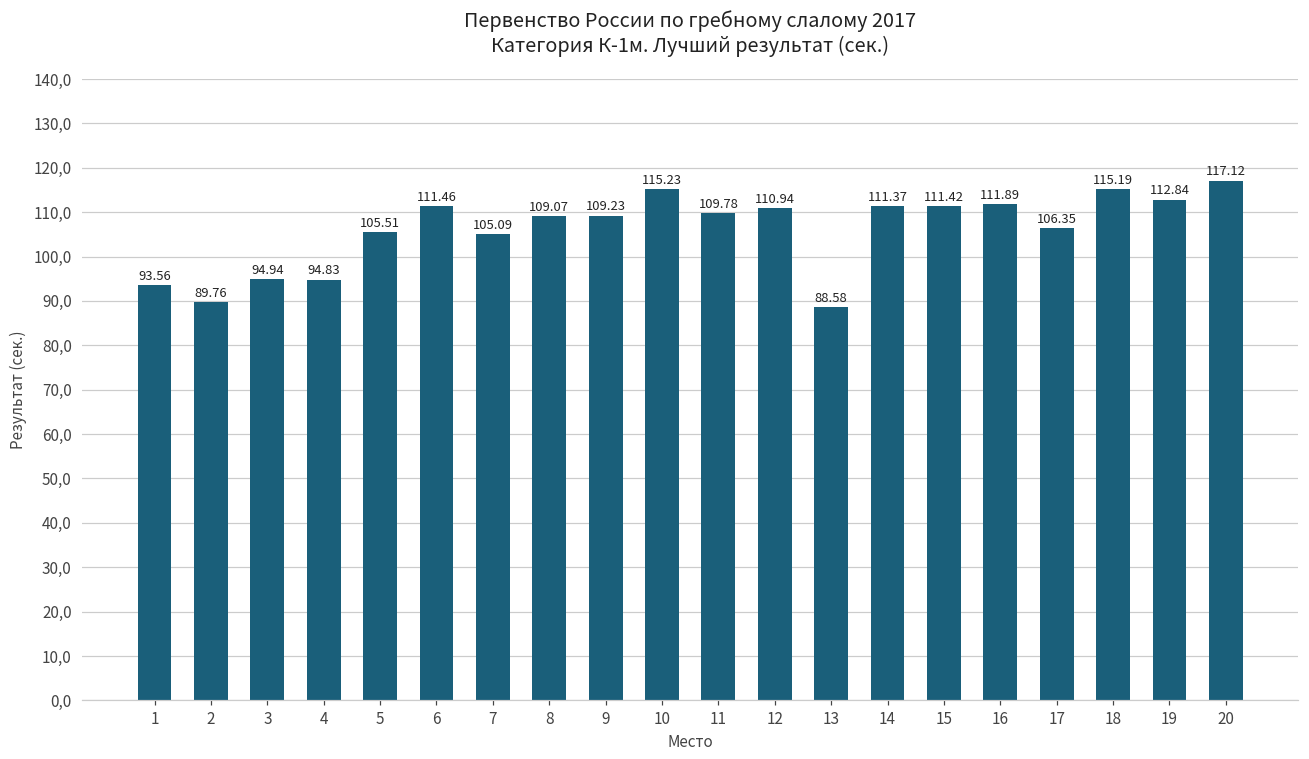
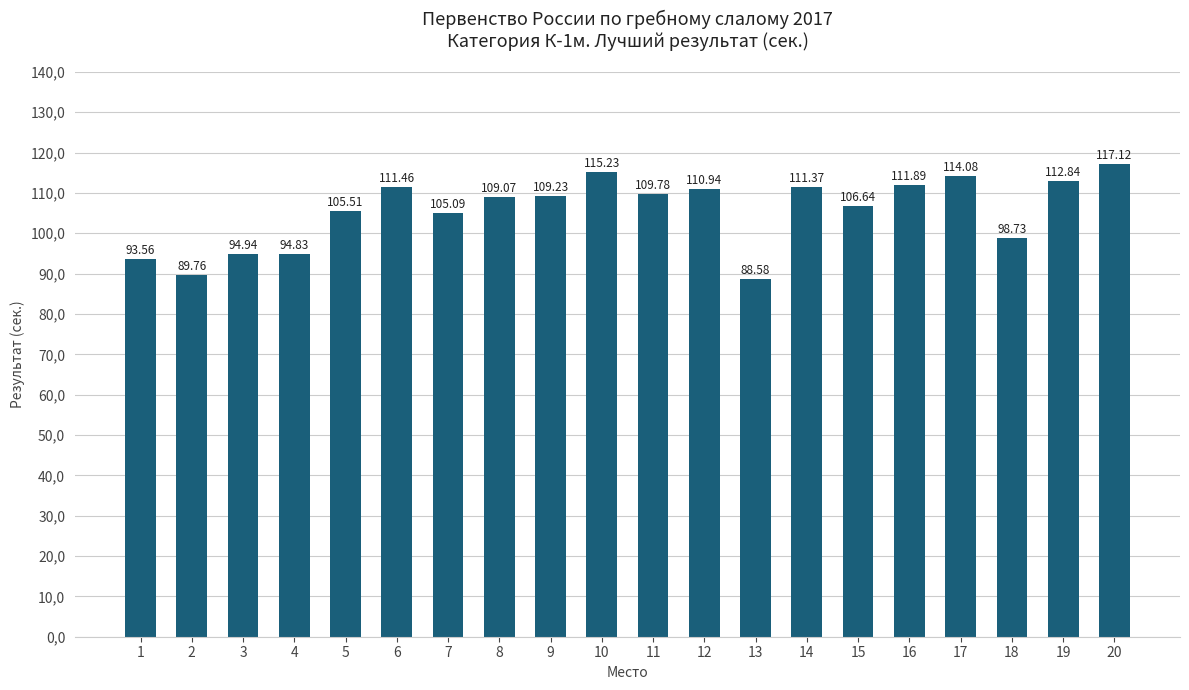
  {
    "1": 93.56,
    "2": 89.76,
    "3": 94.94,
    "4": 94.83,
    "5": 105.51,
    "6": 111.46,
    "7": 105.09,
    "8": 109.07,
    "9": 109.23,
    "10": 115.23,
    "11": 109.78,
    "12": 110.94,
    "13": 88.58,
    "14": 111.37,
-   "15": 111.42,
+   "15": 106.64,
    "16": 111.89,
-   "17": 106.35,
-   "18": 115.19,
+   "17": 114.08,
+   "18": 98.73,
    "19": 112.84,
    "20": 117.12
  }
